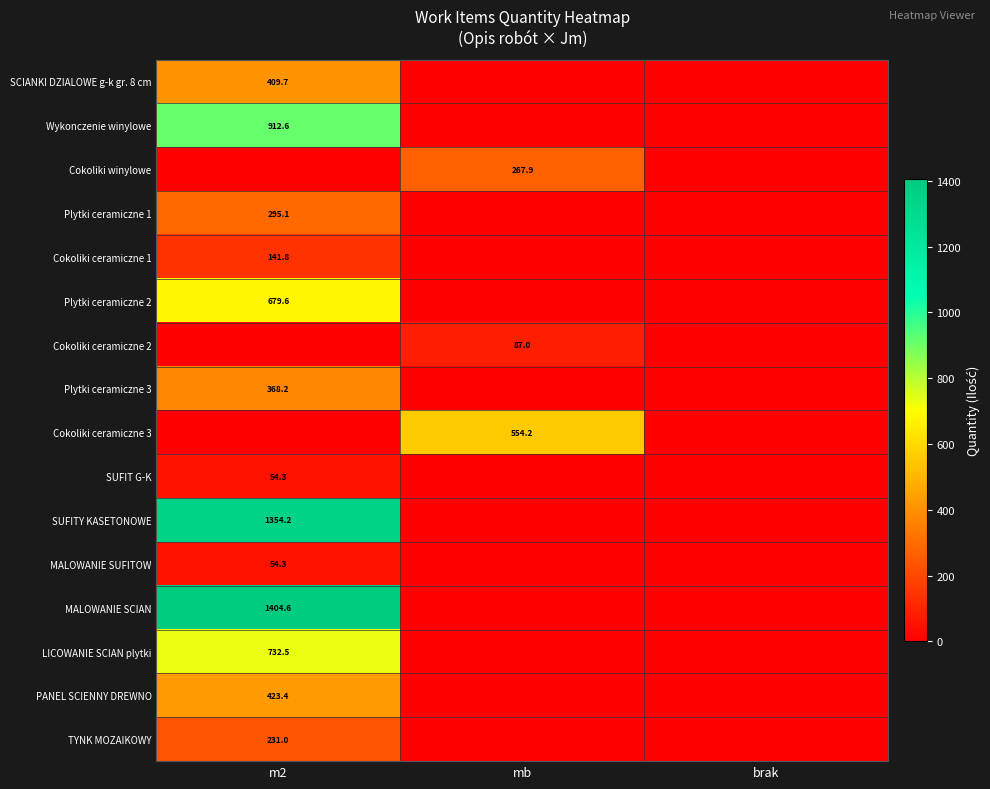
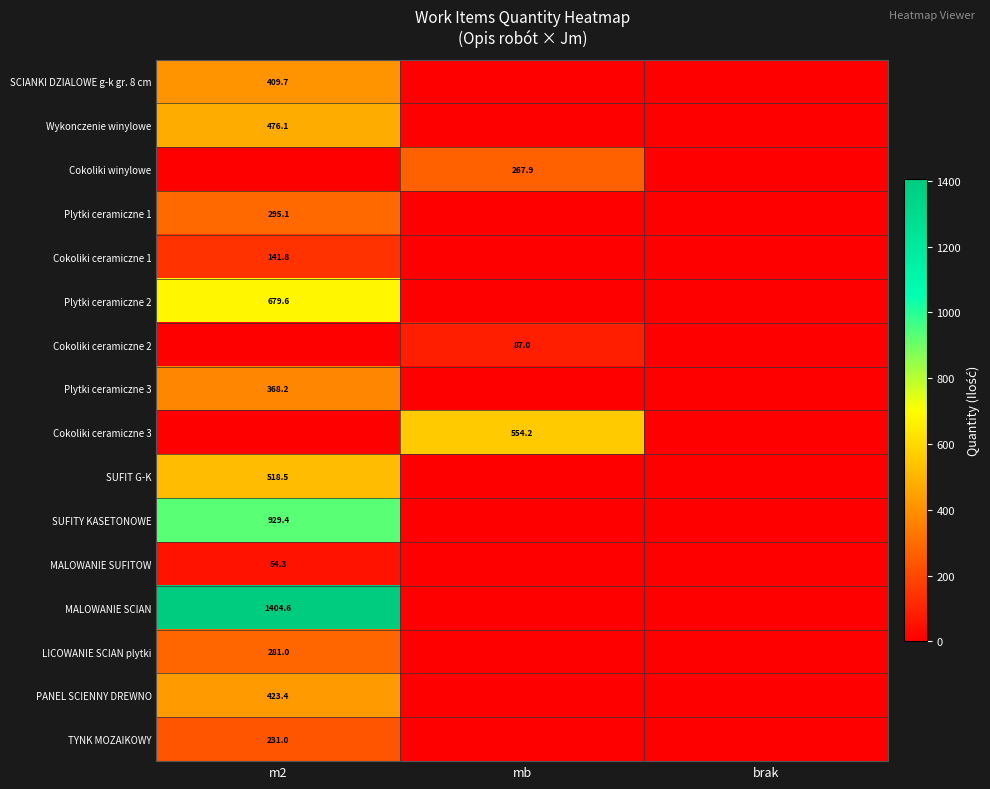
  {
    "SCIANKI DZIALOWE g-k gr. 8 cm": {
      "m2": 409.7
    },
    "Wykonczenie winylowe": {
-     "m2": 912.6
+     "m2": 476.1
    },
    "Cokoliki winylowe": {
      "mb": 267.9
    },
    "Plytki ceramiczne 1": {
      "m2": 295.1
    },
    "Cokoliki ceramiczne 1": {
      "m2": 141.8
    },
    "Plytki ceramiczne 2": {
      "m2": 679.6
    },
    "Cokoliki ceramiczne 2": {
      "mb": 87.0
    },
    "Plytki ceramiczne 3": {
      "m2": 368.2
    },
    "Cokoliki ceramiczne 3": {
      "mb": 554.2
    },
    "SUFIT G-K": {
-     "m2": 54.3
+     "m2": 518.5
    },
    "SUFITY KASETONOWE": {
-     "m2": 1354.2
+     "m2": 929.4
    },
    "MALOWANIE SUFITOW": {
      "m2": 54.3
    },
    "MALOWANIE SCIAN": {
      "m2": 1404.6
    },
    "LICOWANIE SCIAN plytki": {
-     "m2": 732.5
+     "m2": 281.0
    },
    "PANEL SCIENNY DREWNO": {
      "m2": 423.4
    },
    "TYNK MOZAIKOWY": {
      "m2": 231.0
    }
  }
